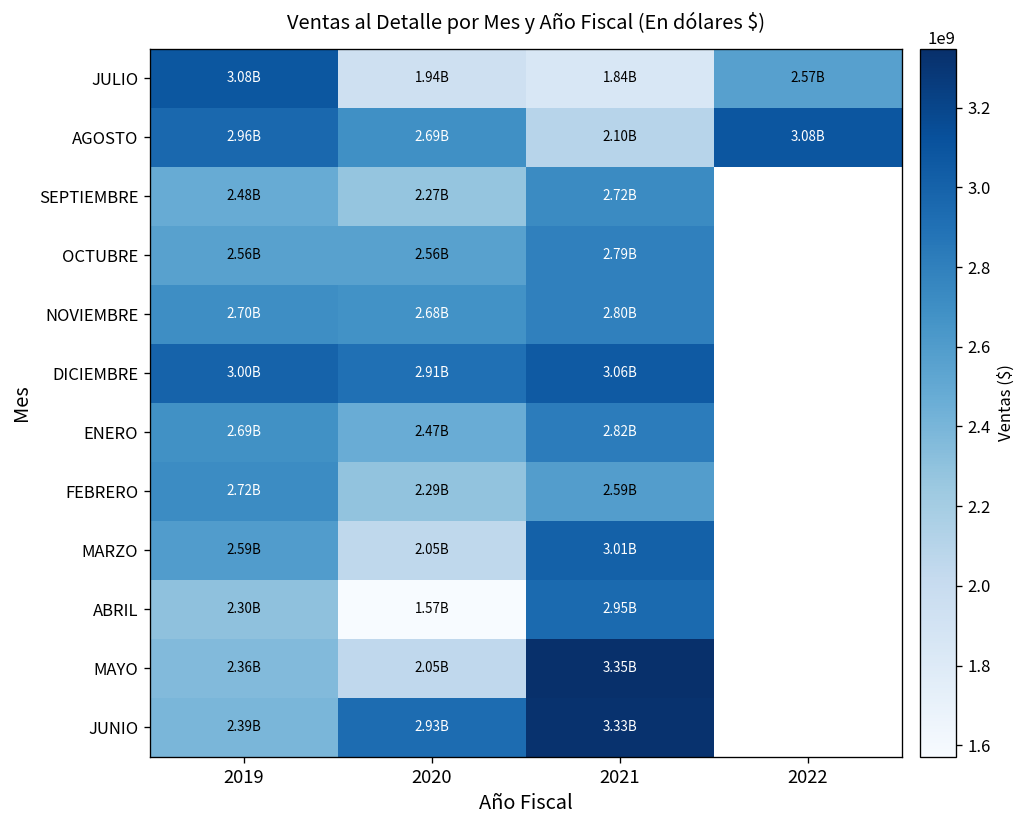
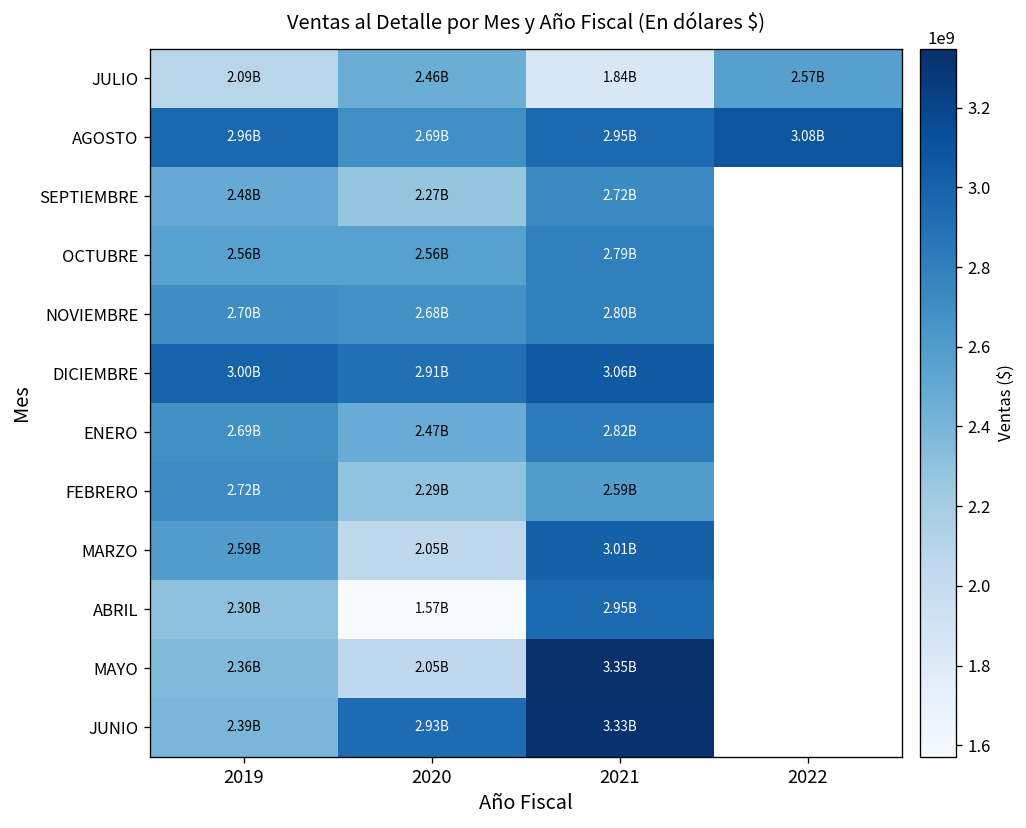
  {
    "JULIO": {
-     "2019": "3.08B",
-     "2020": "1.94B",
+     "2019": "2.09B",
+     "2020": "2.46B",
      "2021": "1.84B",
      "2022": "2.57B"
    },
    "AGOSTO": {
      "2019": "2.96B",
      "2020": "2.69B",
-     "2021": "2.10B",
+     "2021": "2.95B",
      "2022": "3.08B"
    },
    "SEPTIEMBRE": {
      "2019": "2.48B",
      "2020": "2.27B",
      "2021": "2.72B"
    },
    "OCTUBRE": {
      "2019": "2.56B",
      "2020": "2.56B",
      "2021": "2.79B"
    },
    "NOVIEMBRE": {
      "2019": "2.70B",
      "2020": "2.68B",
      "2021": "2.80B"
    },
    "DICIEMBRE": {
      "2019": "3.00B",
      "2020": "2.91B",
      "2021": "3.06B"
    },
    "ENERO": {
      "2019": "2.69B",
      "2020": "2.47B",
      "2021": "2.82B"
    },
    "FEBRERO": {
      "2019": "2.72B",
      "2020": "2.29B",
      "2021": "2.59B"
    },
    "MARZO": {
      "2019": "2.59B",
      "2020": "2.05B",
      "2021": "3.01B"
    },
    "ABRIL": {
      "2019": "2.30B",
      "2020": "1.57B",
      "2021": "2.95B"
    },
    "MAYO": {
      "2019": "2.36B",
      "2020": "2.05B",
      "2021": "3.35B"
    },
    "JUNIO": {
      "2019": "2.39B",
      "2020": "2.93B",
      "2021": "3.33B"
    }
  }
